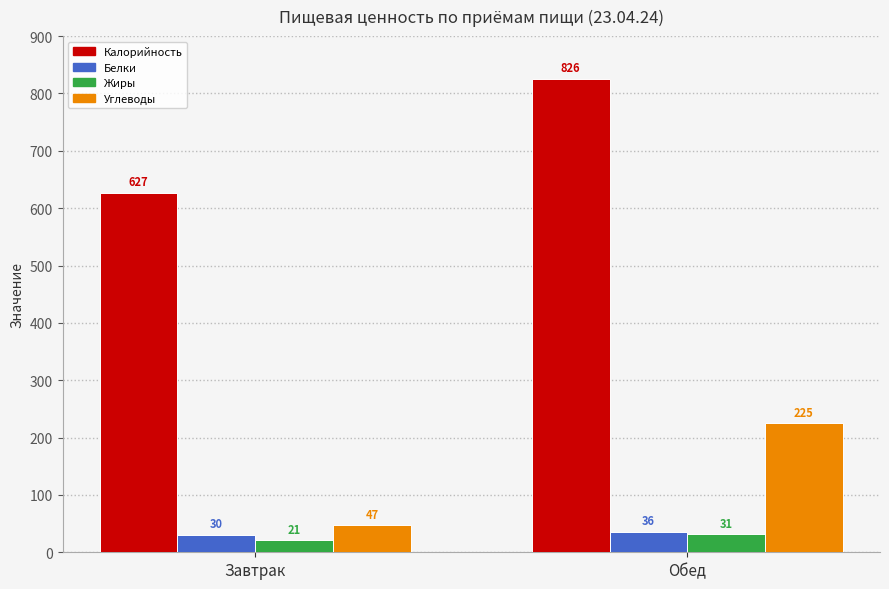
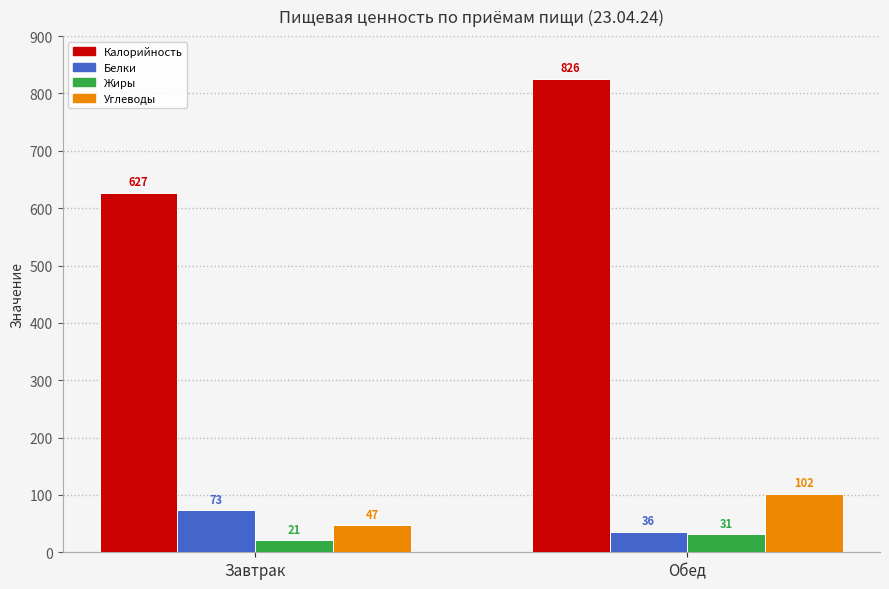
  {
    "Калорийность": {
      "Завтрак": 627,
      "Обед": 826
    },
    "Белки": {
-     "Завтрак": 30,
+     "Завтрак": 73,
      "Обед": 36
    },
    "Жиры": {
      "Завтрак": 21,
      "Обед": 31
    },
    "Углеводы": {
      "Завтрак": 47,
-     "Обед": 225
+     "Обед": 102
    }
  }
